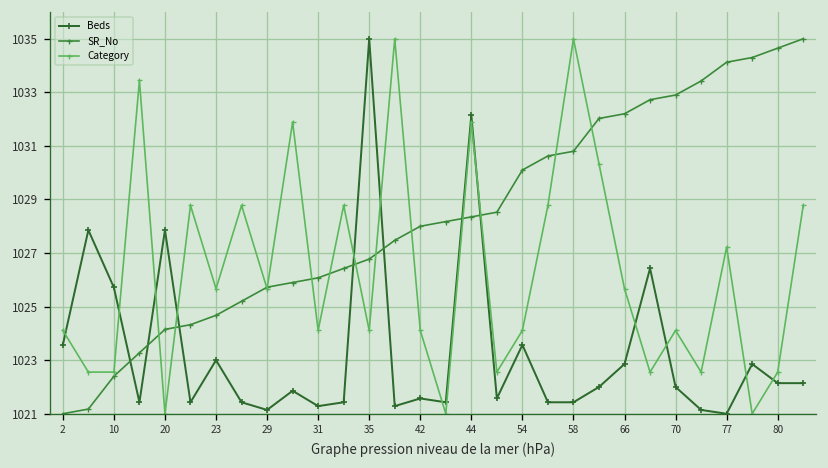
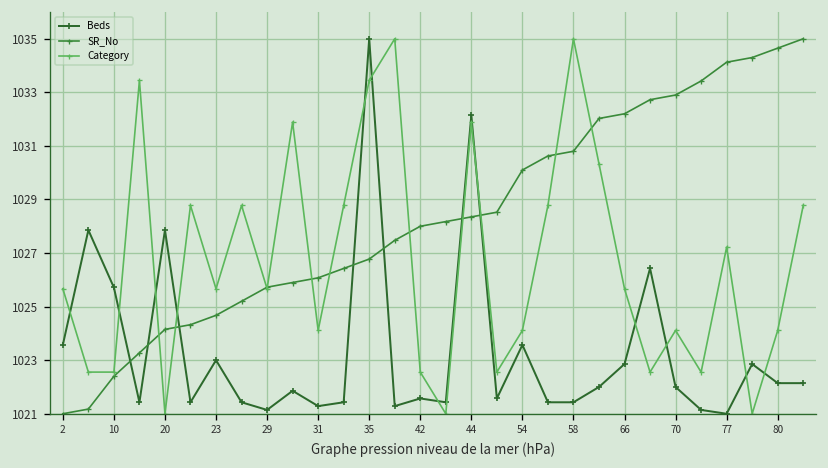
  {
    "Category": {
-     "2": 1024.1,
+     "2": 1025.7,
      "10": 1022.6,
      "20": 1021.0,
      "31": 1024.1,
-     "35": 1024.1,
-     "42": 1024.1,
+     "35": 1033.4,
+     "42": 1022.6,
      "44": 1031.9,
      "54": 1024.1,
      "58": 1035.0,
      "66": 1025.7,
      "70": 1024.1,
      "77": 1027.2,
-     "80": 1022.6
+     "80": 1024.1
    }
  }
